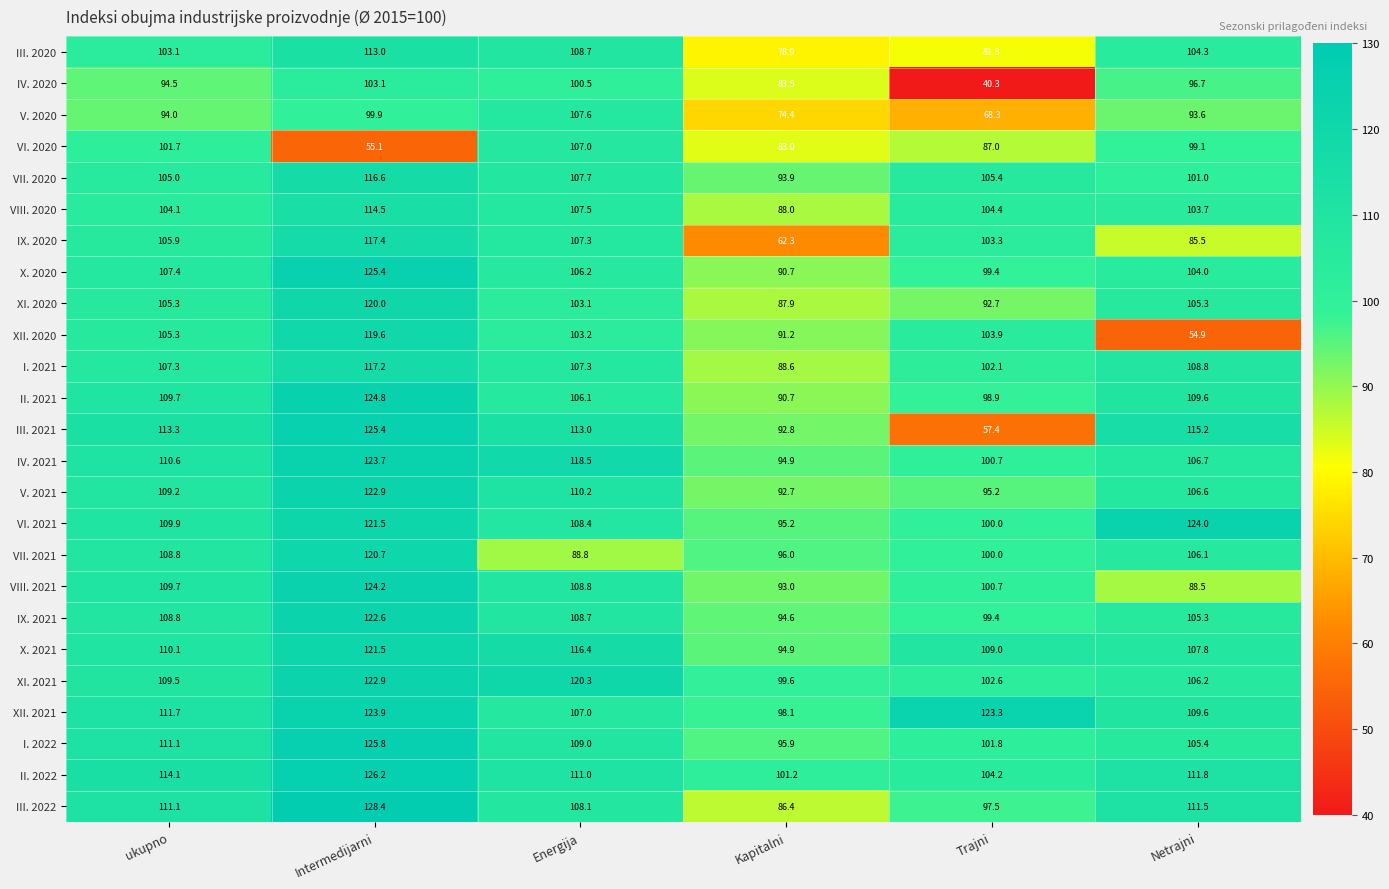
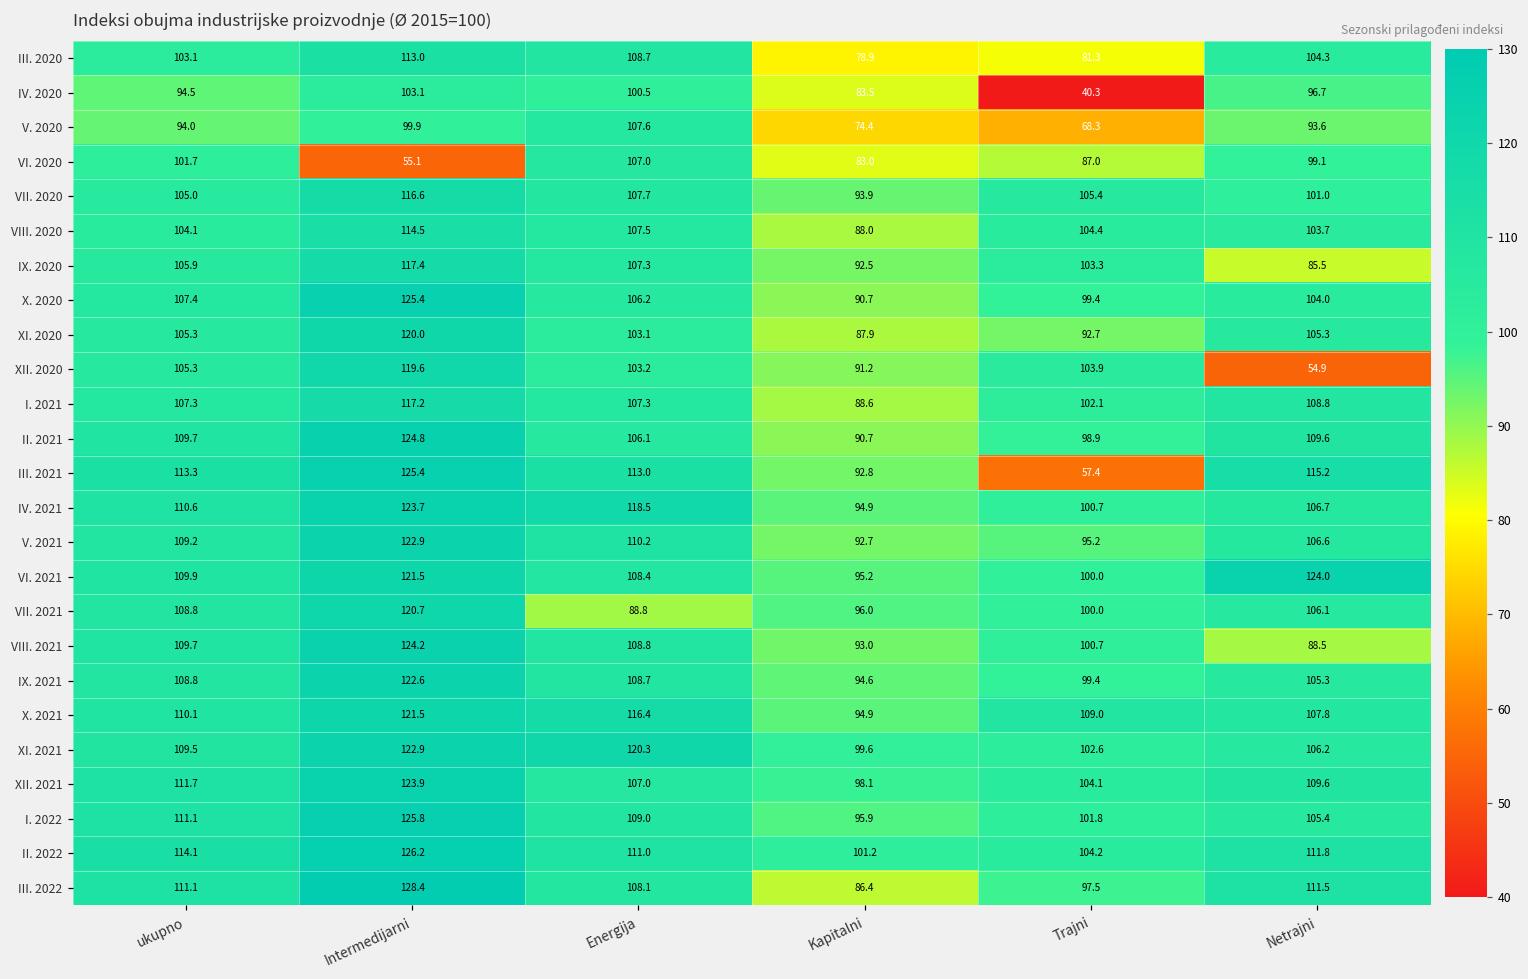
  {
    "III. 2020": {
      "ukupno": 103.1,
      "Intermedijarni": 113.0,
      "Energija": 108.7,
      "Kapitalni": 78.9,
      "Trajni": 81.3,
      "Netrajni": 104.3
    },
    "IV. 2020": {
      "ukupno": 94.5,
      "Intermedijarni": 103.1,
      "Energija": 100.5,
      "Kapitalni": 83.5,
      "Trajni": 40.3,
      "Netrajni": 96.7
    },
    "V. 2020": {
      "ukupno": 94.0,
      "Intermedijarni": 99.9,
      "Energija": 107.6,
      "Kapitalni": 74.4,
      "Trajni": 68.3,
      "Netrajni": 93.6
    },
    "VI. 2020": {
      "ukupno": 101.7,
      "Intermedijarni": 55.1,
      "Energija": 107.0,
      "Kapitalni": 83.0,
      "Trajni": 87.0,
      "Netrajni": 99.1
    },
    "VII. 2020": {
      "ukupno": 105.0,
      "Intermedijarni": 116.6,
      "Energija": 107.7,
      "Kapitalni": 93.9,
      "Trajni": 105.4,
      "Netrajni": 101.0
    },
    "VIII. 2020": {
      "ukupno": 104.1,
      "Intermedijarni": 114.5,
      "Energija": 107.5,
      "Kapitalni": 88.0,
      "Trajni": 104.4,
      "Netrajni": 103.7
    },
    "IX. 2020": {
      "ukupno": 105.9,
      "Intermedijarni": 117.4,
      "Energija": 107.3,
-     "Kapitalni": 62.3,
+     "Kapitalni": 92.5,
      "Trajni": 103.3,
      "Netrajni": 85.5
    },
    "X. 2020": {
      "ukupno": 107.4,
      "Intermedijarni": 125.4,
      "Energija": 106.2,
      "Kapitalni": 90.7,
      "Trajni": 99.4,
      "Netrajni": 104.0
    },
    "XI. 2020": {
      "ukupno": 105.3,
      "Intermedijarni": 120.0,
      "Energija": 103.1,
      "Kapitalni": 87.9,
      "Trajni": 92.7,
      "Netrajni": 105.3
    },
    "XII. 2020": {
      "ukupno": 105.3,
      "Intermedijarni": 119.6,
      "Energija": 103.2,
      "Kapitalni": 91.2,
      "Trajni": 103.9,
      "Netrajni": 54.9
    },
    "I. 2021": {
      "ukupno": 107.3,
      "Intermedijarni": 117.2,
      "Energija": 107.3,
      "Kapitalni": 88.6,
      "Trajni": 102.1,
      "Netrajni": 108.8
    },
    "II. 2021": {
      "ukupno": 109.7,
      "Intermedijarni": 124.8,
      "Energija": 106.1,
      "Kapitalni": 90.7,
      "Trajni": 98.9,
      "Netrajni": 109.6
    },
    "III. 2021": {
      "ukupno": 113.3,
      "Intermedijarni": 125.4,
      "Energija": 113.0,
      "Kapitalni": 92.8,
      "Trajni": 57.4,
      "Netrajni": 115.2
    },
    "IV. 2021": {
      "ukupno": 110.6,
      "Intermedijarni": 123.7,
      "Energija": 118.5,
      "Kapitalni": 94.9,
      "Trajni": 100.7,
      "Netrajni": 106.7
    },
    "V. 2021": {
      "ukupno": 109.2,
      "Intermedijarni": 122.9,
      "Energija": 110.2,
      "Kapitalni": 92.7,
      "Trajni": 95.2,
      "Netrajni": 106.6
    },
    "VI. 2021": {
      "ukupno": 109.9,
      "Intermedijarni": 121.5,
      "Energija": 108.4,
      "Kapitalni": 95.2,
      "Trajni": 100.0,
      "Netrajni": 124.0
    },
    "VII. 2021": {
      "ukupno": 108.8,
      "Intermedijarni": 120.7,
      "Energija": 88.8,
      "Kapitalni": 96.0,
      "Trajni": 100.0,
      "Netrajni": 106.1
    },
    "VIII. 2021": {
      "ukupno": 109.7,
      "Intermedijarni": 124.2,
      "Energija": 108.8,
      "Kapitalni": 93.0,
      "Trajni": 100.7,
      "Netrajni": 88.5
    },
    "IX. 2021": {
      "ukupno": 108.8,
      "Intermedijarni": 122.6,
      "Energija": 108.7,
      "Kapitalni": 94.6,
      "Trajni": 99.4,
      "Netrajni": 105.3
    },
    "X. 2021": {
      "ukupno": 110.1,
      "Intermedijarni": 121.5,
      "Energija": 116.4,
      "Kapitalni": 94.9,
      "Trajni": 109.0,
      "Netrajni": 107.8
    },
    "XI. 2021": {
      "ukupno": 109.5,
      "Intermedijarni": 122.9,
      "Energija": 120.3,
      "Kapitalni": 99.6,
      "Trajni": 102.6,
      "Netrajni": 106.2
    },
    "XII. 2021": {
      "ukupno": 111.7,
      "Intermedijarni": 123.9,
      "Energija": 107.0,
      "Kapitalni": 98.1,
-     "Trajni": 123.3,
+     "Trajni": 104.1,
      "Netrajni": 109.6
    },
    "I. 2022": {
      "ukupno": 111.1,
      "Intermedijarni": 125.8,
      "Energija": 109.0,
      "Kapitalni": 95.9,
      "Trajni": 101.8,
      "Netrajni": 105.4
    },
    "II. 2022": {
      "ukupno": 114.1,
      "Intermedijarni": 126.2,
      "Energija": 111.0,
      "Kapitalni": 101.2,
      "Trajni": 104.2,
      "Netrajni": 111.8
    },
    "III. 2022": {
      "ukupno": 111.1,
      "Intermedijarni": 128.4,
      "Energija": 108.1,
      "Kapitalni": 86.4,
      "Trajni": 97.5,
      "Netrajni": 111.5
    }
  }
